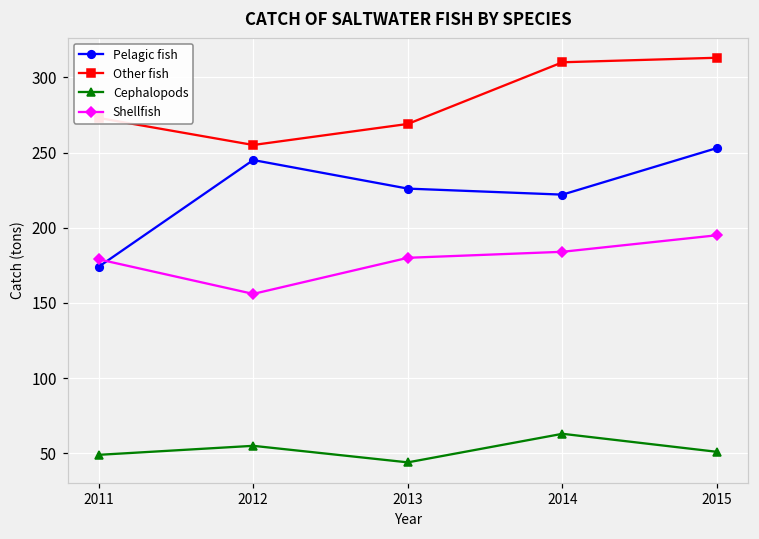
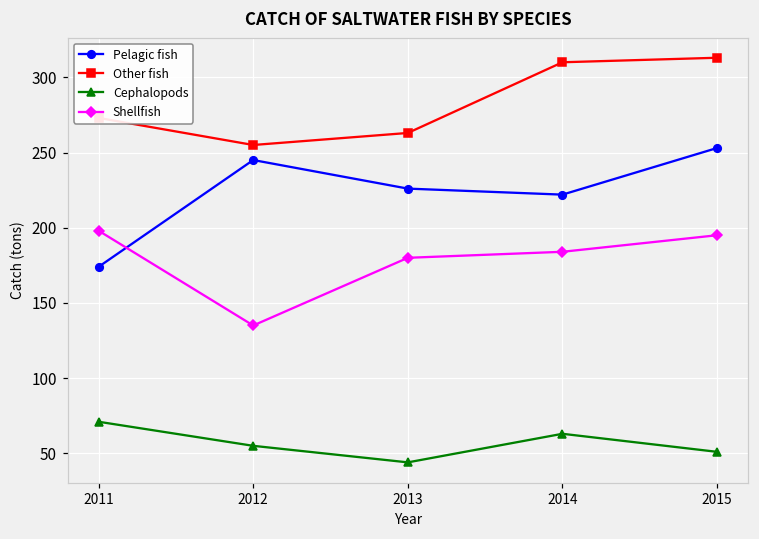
  {
    "Pelagic fish": {
      "2011": 174,
      "2012": 245,
      "2013": 226,
      "2014": 222,
      "2015": 253
    },
    "Other fish": {
      "2011": 273,
      "2012": 255,
-     "2013": 269,
+     "2013": 263,
      "2014": 310,
      "2015": 313
    },
    "Cephalopods": {
-     "2011": 49,
+     "2011": 71,
      "2012": 55,
      "2013": 44,
      "2014": 63,
      "2015": 51
    },
    "Shellfish": {
-     "2011": 179,
-     "2012": 156,
+     "2011": 198,
+     "2012": 135,
      "2013": 180,
      "2014": 184,
      "2015": 195
    }
  }
